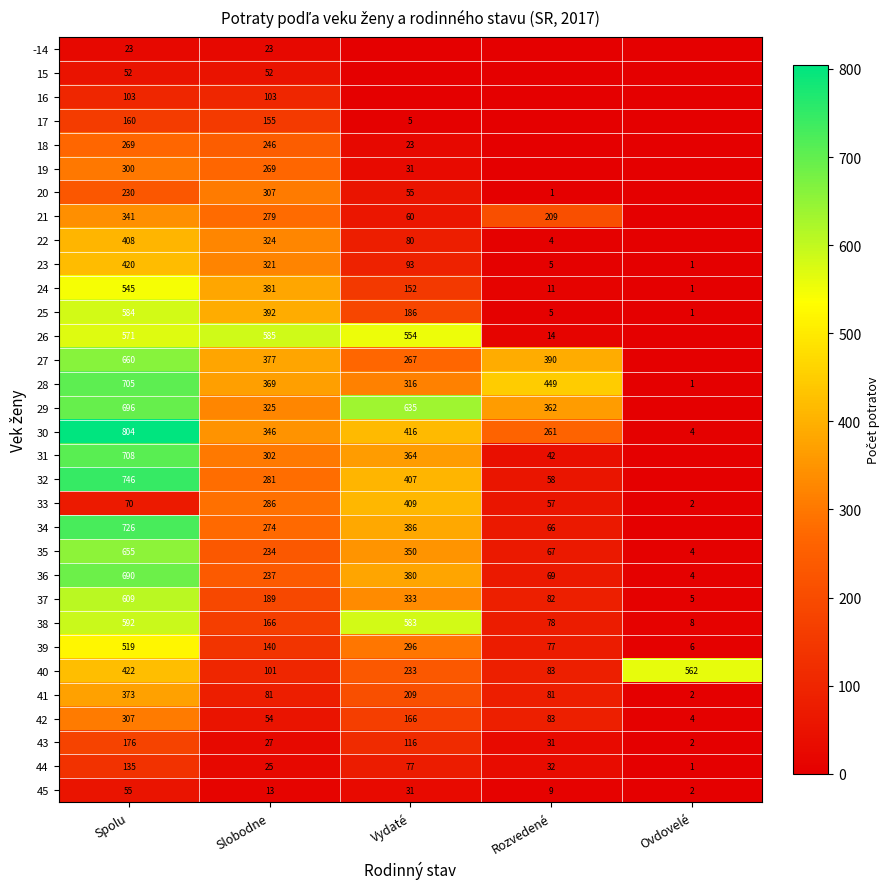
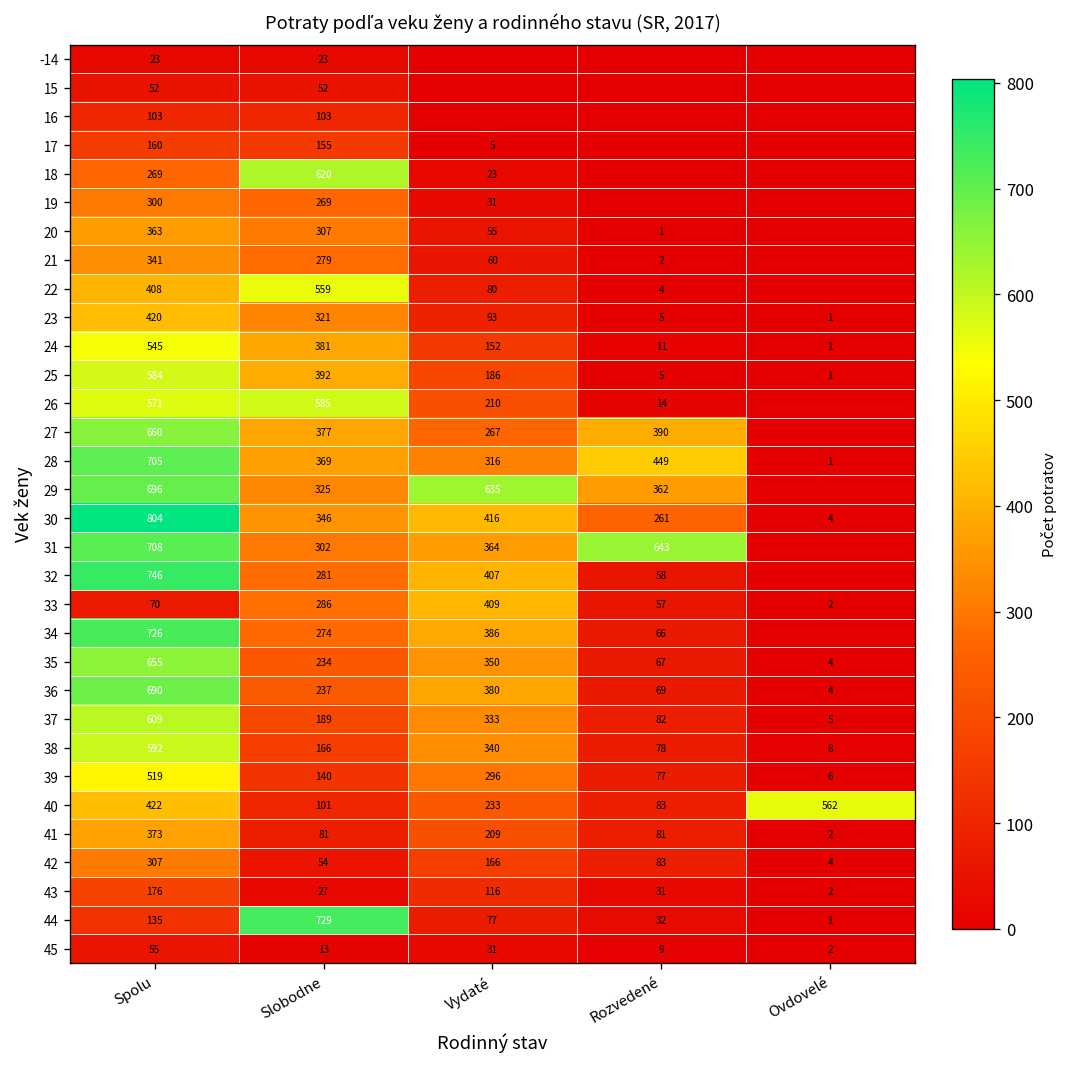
  {
    "-14": {
      "Spolu": 23,
      "Slobodne": 23
    },
    "15": {
      "Spolu": 52,
      "Slobodne": 52
    },
    "16": {
      "Spolu": 103,
      "Slobodne": 103
    },
    "17": {
      "Spolu": 160,
      "Slobodne": 155,
      "Vydaté": 5
    },
    "18": {
      "Spolu": 269,
-     "Slobodne": 246,
+     "Slobodne": 620,
      "Vydaté": 23
    },
    "19": {
      "Spolu": 300,
      "Slobodne": 269,
      "Vydaté": 31
    },
    "20": {
-     "Spolu": 230,
+     "Spolu": 363,
      "Slobodne": 307,
      "Vydaté": 55,
      "Rozvedené": 1
    },
    "21": {
      "Spolu": 341,
      "Slobodne": 279,
      "Vydaté": 60,
-     "Rozvedené": 209
+     "Rozvedené": 2
    },
    "22": {
      "Spolu": 408,
-     "Slobodne": 324,
+     "Slobodne": 559,
      "Vydaté": 80,
      "Rozvedené": 4
    },
    "23": {
      "Spolu": 420,
      "Slobodne": 321,
      "Vydaté": 93,
      "Rozvedené": 5,
      "Ovdovelé": 1
    },
    "24": {
      "Spolu": 545,
      "Slobodne": 381,
      "Vydaté": 152,
      "Rozvedené": 11,
      "Ovdovelé": 1
    },
    "25": {
      "Spolu": 584,
      "Slobodne": 392,
      "Vydaté": 186,
      "Rozvedené": 5,
      "Ovdovelé": 1
    },
    "26": {
      "Spolu": 571,
      "Slobodne": 585,
-     "Vydaté": 554,
+     "Vydaté": 210,
      "Rozvedené": 14
    },
    "27": {
      "Spolu": 660,
      "Slobodne": 377,
      "Vydaté": 267,
      "Rozvedené": 390
    },
    "28": {
      "Spolu": 705,
      "Slobodne": 369,
      "Vydaté": 316,
      "Rozvedené": 449,
      "Ovdovelé": 1
    },
    "29": {
      "Spolu": 696,
      "Slobodne": 325,
      "Vydaté": 635,
      "Rozvedené": 362
    },
    "30": {
      "Spolu": 804,
      "Slobodne": 346,
      "Vydaté": 416,
      "Rozvedené": 261,
      "Ovdovelé": 4
    },
    "31": {
      "Spolu": 708,
      "Slobodne": 302,
      "Vydaté": 364,
-     "Rozvedené": 42
+     "Rozvedené": 643
    },
    "32": {
      "Spolu": 746,
      "Slobodne": 281,
      "Vydaté": 407,
      "Rozvedené": 58
    },
    "33": {
      "Spolu": 70,
      "Slobodne": 286,
      "Vydaté": 409,
      "Rozvedené": 57,
      "Ovdovelé": 2
    },
    "34": {
      "Spolu": 726,
      "Slobodne": 274,
      "Vydaté": 386,
      "Rozvedené": 66
    },
    "35": {
      "Spolu": 655,
      "Slobodne": 234,
      "Vydaté": 350,
      "Rozvedené": 67,
      "Ovdovelé": 4
    },
    "36": {
      "Spolu": 690,
      "Slobodne": 237,
      "Vydaté": 380,
      "Rozvedené": 69,
      "Ovdovelé": 4
    },
    "37": {
      "Spolu": 609,
      "Slobodne": 189,
      "Vydaté": 333,
      "Rozvedené": 82,
      "Ovdovelé": 5
    },
    "38": {
      "Spolu": 592,
      "Slobodne": 166,
-     "Vydaté": 583,
+     "Vydaté": 340,
      "Rozvedené": 78,
      "Ovdovelé": 8
    },
    "39": {
      "Spolu": 519,
      "Slobodne": 140,
      "Vydaté": 296,
      "Rozvedené": 77,
      "Ovdovelé": 6
    },
    "40": {
      "Spolu": 422,
      "Slobodne": 101,
      "Vydaté": 233,
      "Rozvedené": 83,
      "Ovdovelé": 562
    },
    "41": {
      "Spolu": 373,
      "Slobodne": 81,
      "Vydaté": 209,
      "Rozvedené": 81,
      "Ovdovelé": 2
    },
    "42": {
      "Spolu": 307,
      "Slobodne": 54,
      "Vydaté": 166,
      "Rozvedené": 83,
      "Ovdovelé": 4
    },
    "43": {
      "Spolu": 176,
      "Slobodne": 27,
      "Vydaté": 116,
      "Rozvedené": 31,
      "Ovdovelé": 2
    },
    "44": {
      "Spolu": 135,
-     "Slobodne": 25,
+     "Slobodne": 729,
      "Vydaté": 77,
      "Rozvedené": 32,
      "Ovdovelé": 1
    },
    "45": {
      "Spolu": 55,
      "Slobodne": 13,
      "Vydaté": 31,
      "Rozvedené": 9,
      "Ovdovelé": 2
    }
  }
